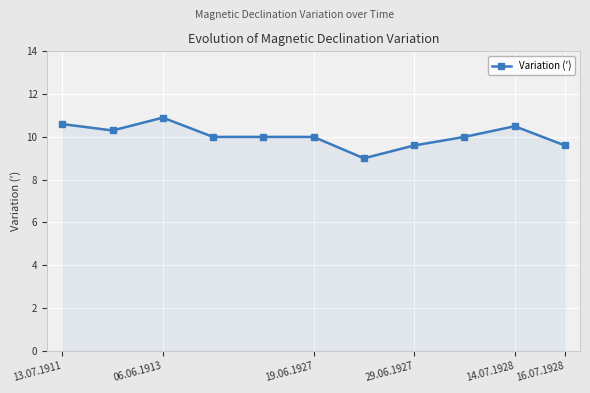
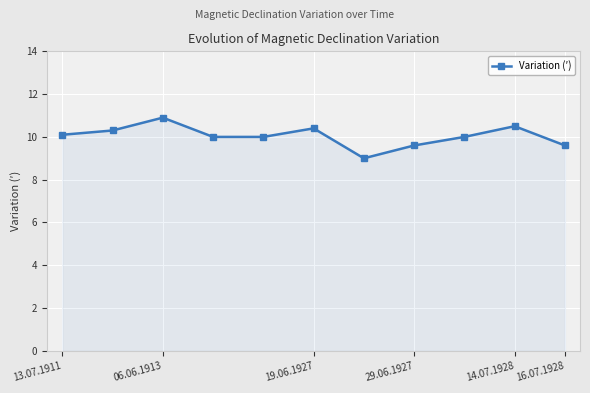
  {
-   "13.07.1911": 10.6,
+   "13.07.1911": 10.1,
    "06.06.1913": 10.9,
-   "19.06.1927": 10.0,
+   "19.06.1927": 10.4,
    "29.06.1927": 9.6,
    "14.07.1928": 10.5,
    "16.07.1928": 9.6
  }
